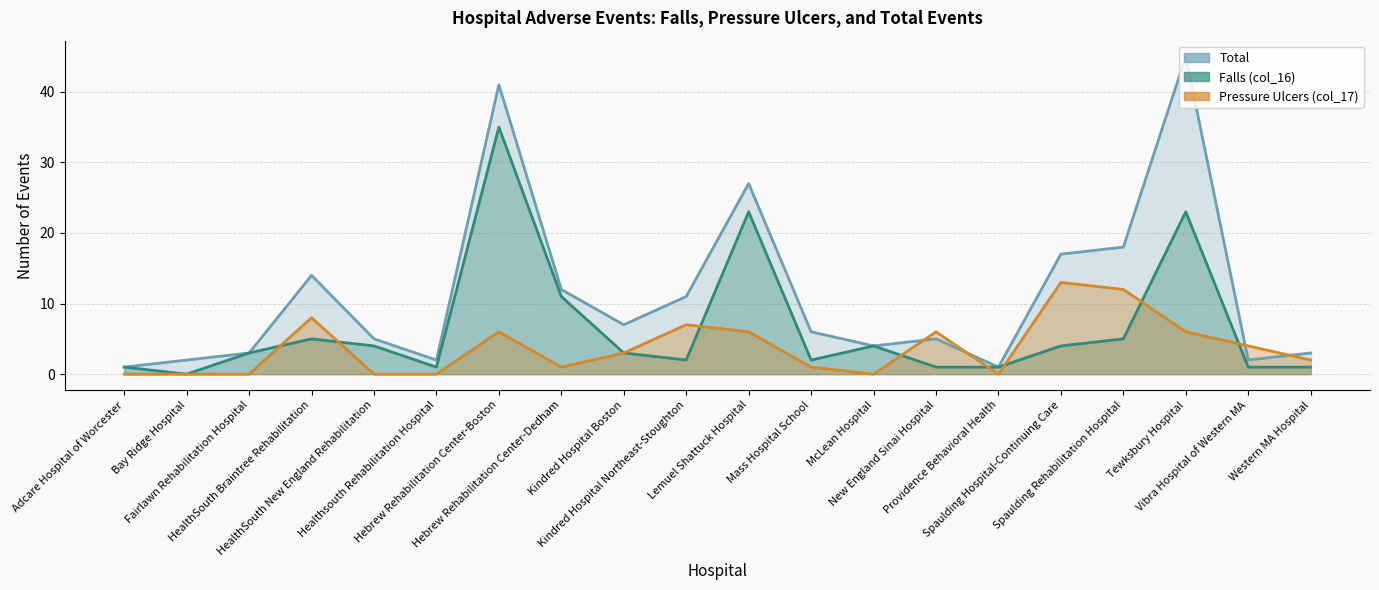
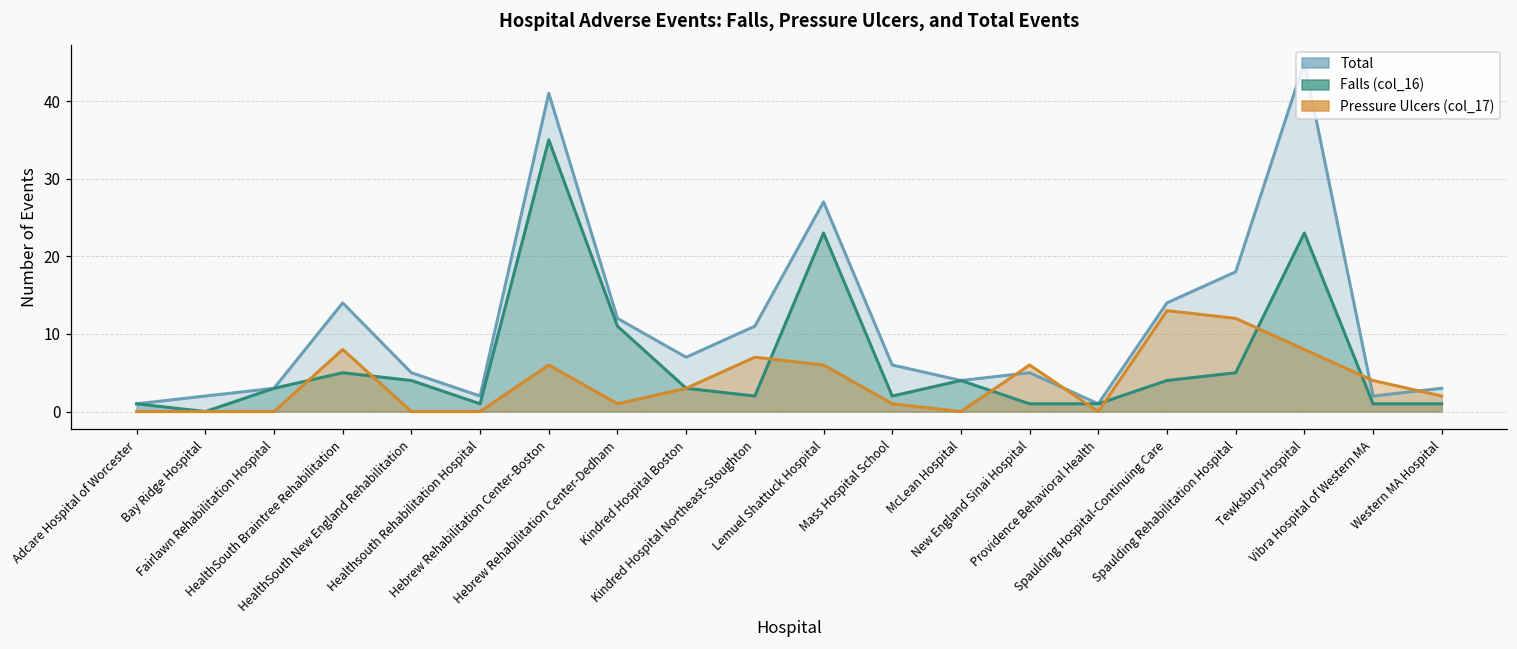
  {
    "Total": {
      "Bay Ridge Hospital": 2,
      "HealthSouth Braintree Rehabilitation": 14,
      "HealthSouth New England Rehabilitation": 5,
      "Healthsouth Rehabilitation Hospital": 2,
      "Hebrew Rehabilitation Center-Boston": 41,
      "Hebrew Rehabilitation Center-Dedham": 12,
      "Kindred Hospital Boston": 7,
      "Kindred Hospital Northeast-Stoughton": 11,
      "Lemuel Shattuck Hospital": 27,
      "Mass Hospital School": 6,
      "New England Sinai Hospital": 5,
-     "Spaulding Hospital-Continuing Care": 17,
+     "Spaulding Hospital-Continuing Care": 14,
      "Spaulding Rehabilitation Hospital": 18,
      "Vibra Hospital of Western MA": 2,
      "Western MA Hospital": 3
    },
    "Falls (col_16)": {
      "HealthSouth Braintree Rehabilitation": 5,
      "HealthSouth New England Rehabilitation": 4,
      "Healthsouth Rehabilitation Hospital": 1,
      "Hebrew Rehabilitation Center-Boston": 35,
      "Hebrew Rehabilitation Center-Dedham": 11,
      "Kindred Hospital Northeast-Stoughton": 2,
      "Lemuel Shattuck Hospital": 23,
      "Mass Hospital School": 2,
      "New England Sinai Hospital": 1,
      "Spaulding Hospital-Continuing Care": 4,
      "Spaulding Rehabilitation Hospital": 5,
      "Tewksbury Hospital": 23,
      "Vibra Hospital of Western MA": 1,
      "Western MA Hospital": 1
    },
    "Pressure Ulcers (col_17)": {
      "Adcare Hospital of Worcester": 0,
      "Fairlawn Rehabilitation Hospital": 0,
      "HealthSouth Braintree Rehabilitation": 8,
      "HealthSouth New England Rehabilitation": 0,
      "Healthsouth Rehabilitation Hospital": 0,
      "Hebrew Rehabilitation Center-Boston": 6,
      "Hebrew Rehabilitation Center-Dedham": 1,
      "Kindred Hospital Northeast-Stoughton": 7,
      "Lemuel Shattuck Hospital": 6,
      "Mass Hospital School": 1,
      "McLean Hospital": 0,
      "New England Sinai Hospital": 6,
      "Providence Behavioral Health": 0,
      "Spaulding Hospital-Continuing Care": 13,
      "Spaulding Rehabilitation Hospital": 12,
-     "Tewksbury Hospital": 6,
+     "Tewksbury Hospital": 8,
      "Vibra Hospital of Western MA": 4,
      "Western MA Hospital": 2
    }
  }
